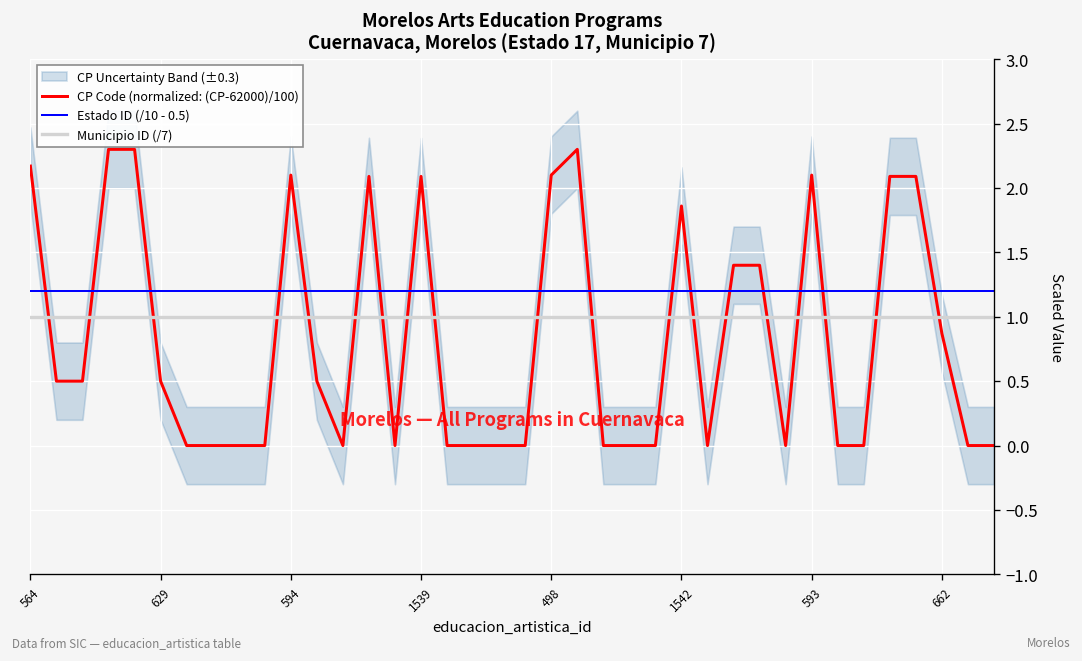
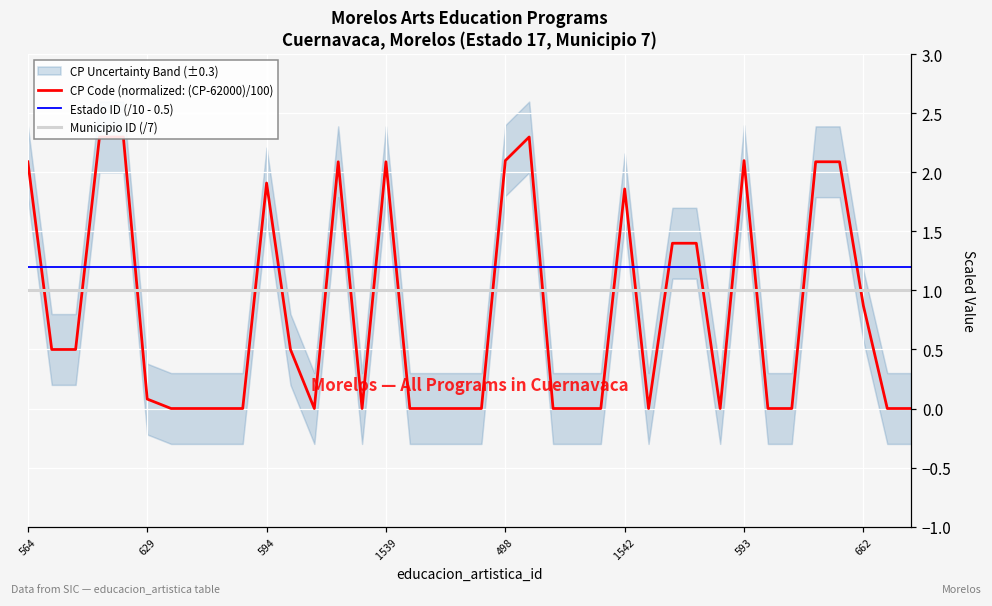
  {
    "CP Code (normalized: (CP-62000)/100)": {
-     "564": 2.17,
-     "629": 0.50,
-     "594": 2.10,
+     "564": 2.09,
+     "629": 0.08,
+     "594": 1.91,
      "1539": 2.09,
      "498": 2.10,
      "1542": 1.86,
      "593": 2.10,
      "662": 0.87
    },
    "Estado ID (/10 - 0.5)": {
      "564": 1.20,
      "629": 1.20,
      "594": 1.20,
      "1539": 1.20,
      "498": 1.20,
      "1542": 1.20,
      "593": 1.20,
      "662": 1.20
    }
  }
